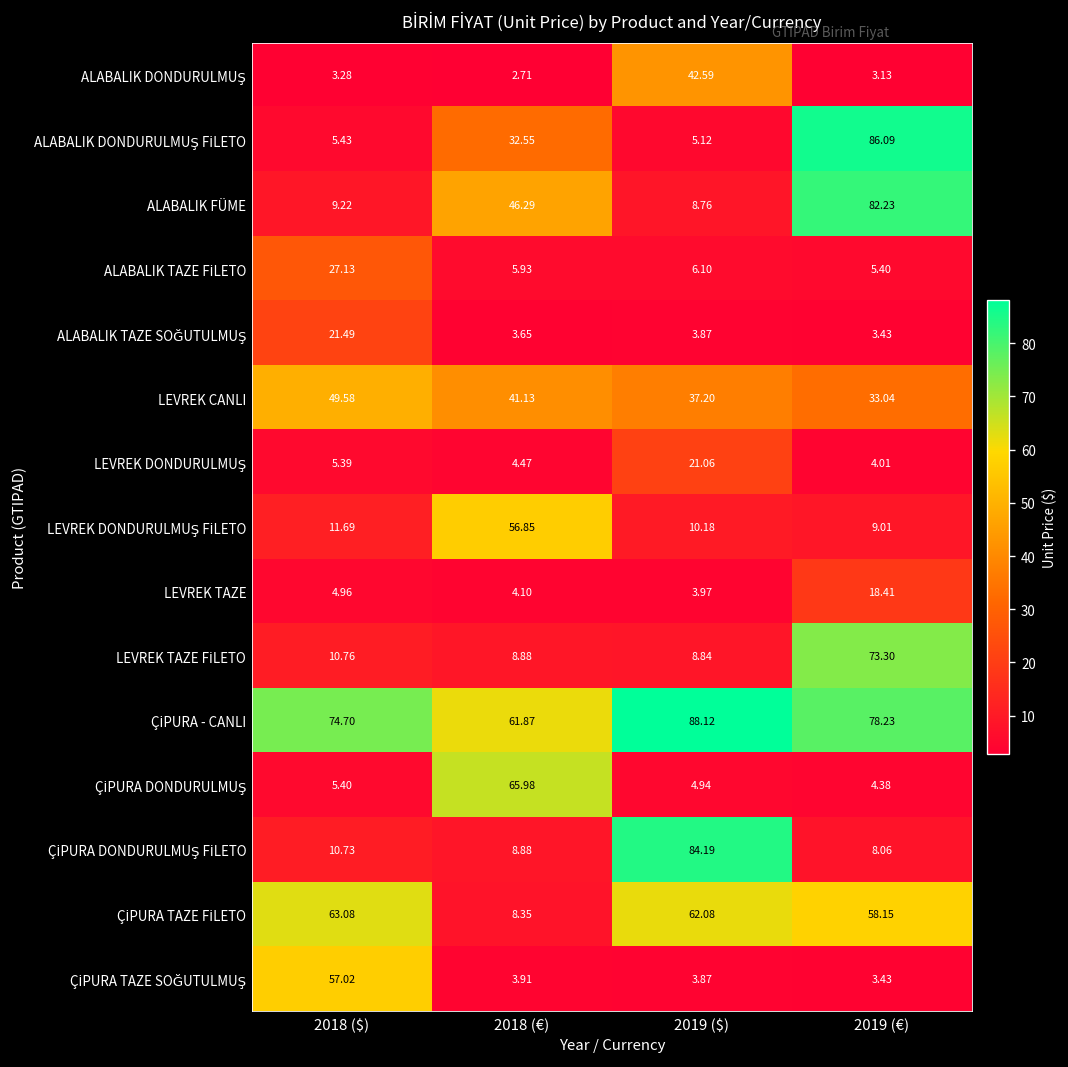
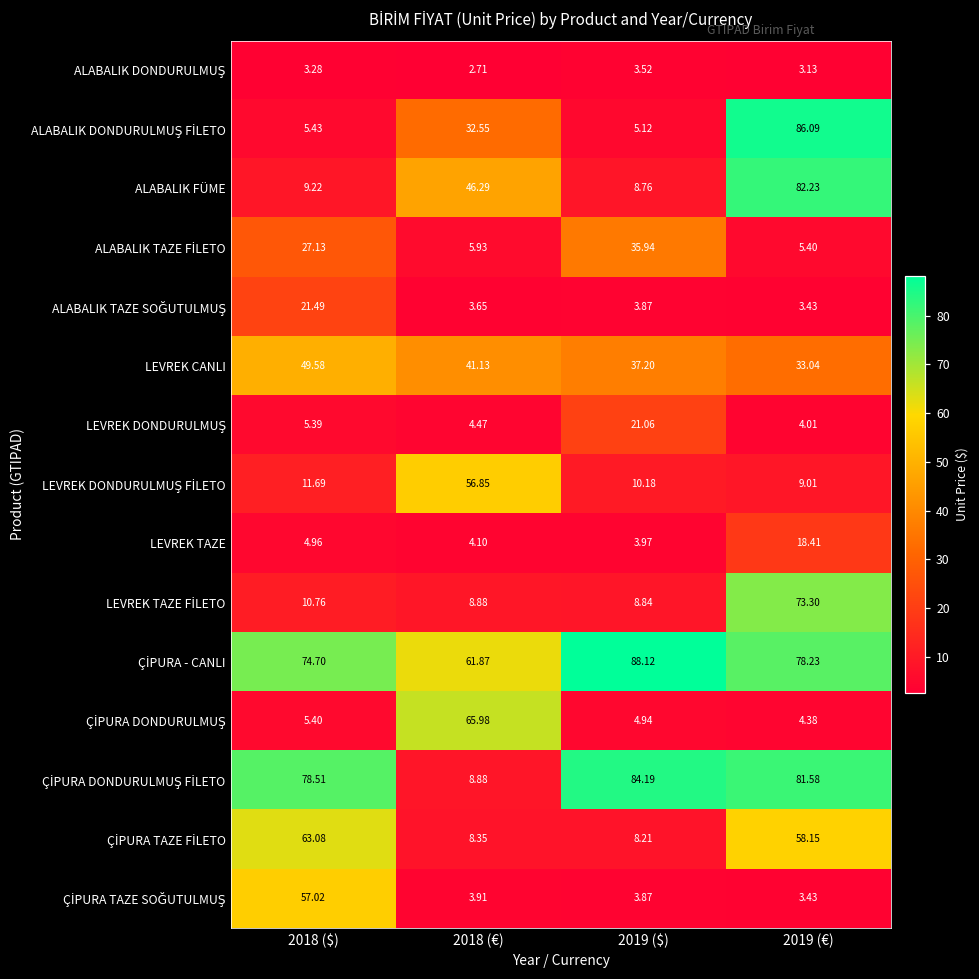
  {
    "ALABALIK DONDURULMUŞ": {
      "2018 ($)": 3.28,
      "2018 (€)": 2.71,
-     "2019 ($)": 42.59,
+     "2019 ($)": 3.52,
      "2019 (€)": 3.13
    },
    "ALABALIK DONDURULMUŞ FİLETO": {
      "2018 ($)": 5.43,
      "2018 (€)": 32.55,
      "2019 ($)": 5.12,
      "2019 (€)": 86.09
    },
    "ALABALIK FÜME": {
      "2018 ($)": 9.22,
      "2018 (€)": 46.29,
      "2019 ($)": 8.76,
      "2019 (€)": 82.23
    },
    "ALABALIK TAZE FİLETO": {
      "2018 ($)": 27.13,
      "2018 (€)": 5.93,
-     "2019 ($)": 6.10,
+     "2019 ($)": 35.94,
      "2019 (€)": 5.40
    },
    "ALABALIK TAZE SOĞUTULMUŞ": {
      "2018 ($)": 21.49,
      "2018 (€)": 3.65,
      "2019 ($)": 3.87,
      "2019 (€)": 3.43
    },
    "LEVREK CANLI": {
      "2018 ($)": 49.58,
      "2018 (€)": 41.13,
      "2019 ($)": 37.20,
      "2019 (€)": 33.04
    },
    "LEVREK DONDURULMUŞ": {
      "2018 ($)": 5.39,
      "2018 (€)": 4.47,
      "2019 ($)": 21.06,
      "2019 (€)": 4.01
    },
    "LEVREK DONDURULMUŞ FİLETO": {
      "2018 ($)": 11.69,
      "2018 (€)": 56.85,
      "2019 ($)": 10.18,
      "2019 (€)": 9.01
    },
    "LEVREK TAZE": {
      "2018 ($)": 4.96,
      "2018 (€)": 4.10,
      "2019 ($)": 3.97,
      "2019 (€)": 18.41
    },
    "LEVREK TAZE FİLETO": {
      "2018 ($)": 10.76,
      "2018 (€)": 8.88,
      "2019 ($)": 8.84,
      "2019 (€)": 73.30
    },
    "ÇİPURA - CANLI": {
      "2018 ($)": 74.70,
      "2018 (€)": 61.87,
      "2019 ($)": 88.12,
      "2019 (€)": 78.23
    },
    "ÇİPURA DONDURULMUŞ": {
      "2018 ($)": 5.40,
      "2018 (€)": 65.98,
      "2019 ($)": 4.94,
      "2019 (€)": 4.38
    },
    "ÇİPURA DONDURULMUŞ FİLETO": {
-     "2018 ($)": 10.73,
+     "2018 ($)": 78.51,
      "2018 (€)": 8.88,
      "2019 ($)": 84.19,
-     "2019 (€)": 8.06
+     "2019 (€)": 81.58
    },
    "ÇİPURA TAZE FİLETO": {
      "2018 ($)": 63.08,
      "2018 (€)": 8.35,
-     "2019 ($)": 62.08,
+     "2019 ($)": 8.21,
      "2019 (€)": 58.15
    },
    "ÇİPURA TAZE SOĞUTULMUŞ": {
      "2018 ($)": 57.02,
      "2018 (€)": 3.91,
      "2019 ($)": 3.87,
      "2019 (€)": 3.43
    }
  }
